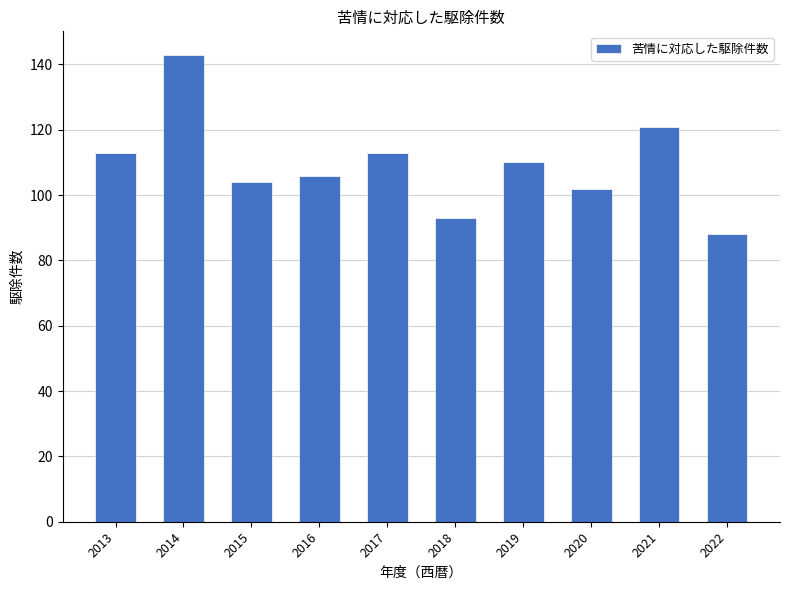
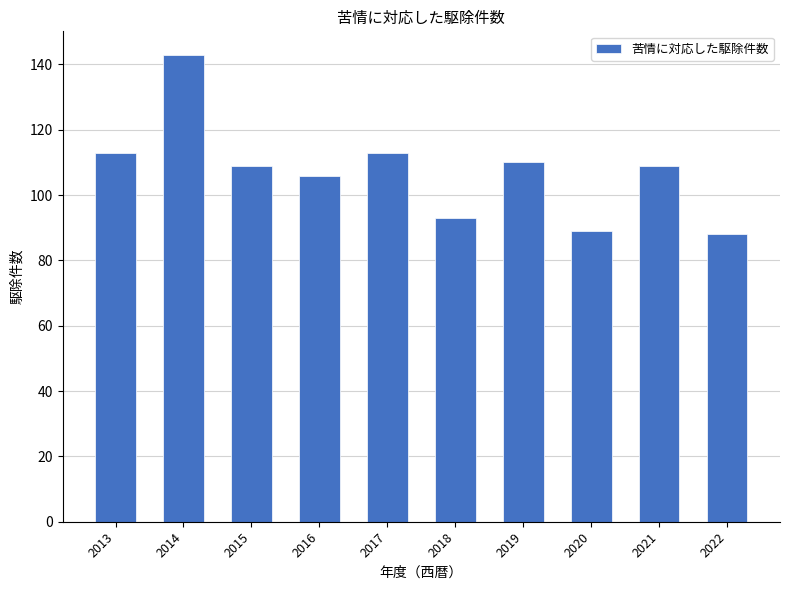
  {
    "2013": 113,
    "2014": 143,
-   "2015": 104,
+   "2015": 109,
    "2016": 106,
    "2017": 113,
    "2018": 93,
    "2019": 110,
-   "2020": 102,
-   "2021": 121,
+   "2020": 89,
+   "2021": 109,
    "2022": 88
  }
